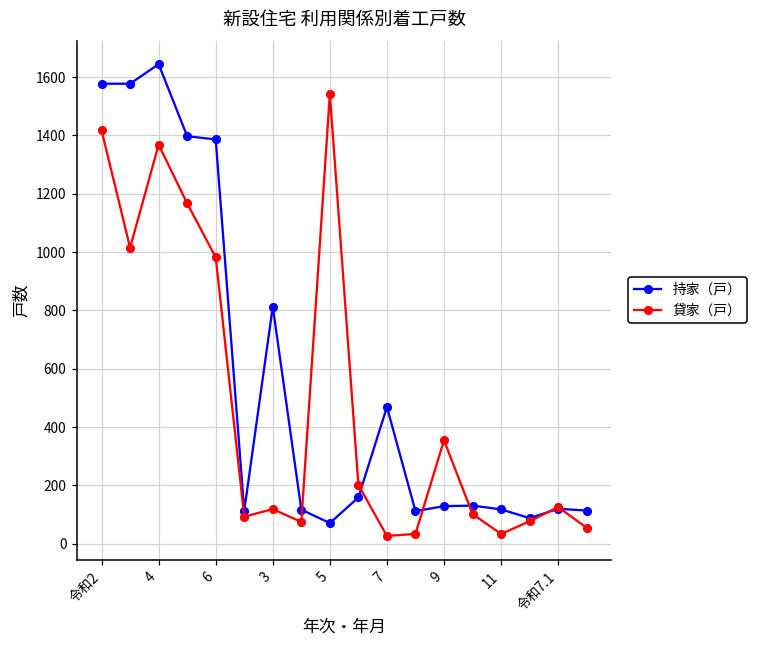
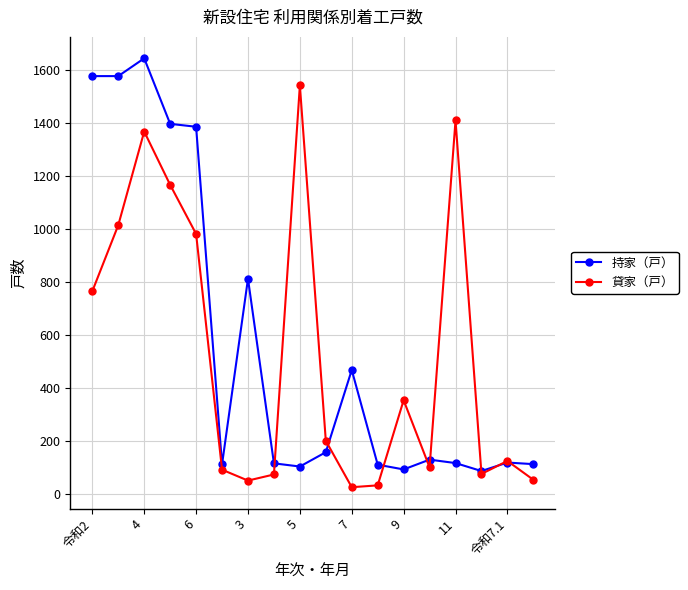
  {
    "持家（戸）": {
      "令和2": 1580,
      "3": 810,
-     "5": 70,
+     "5": 110,
      "7": 470,
-     "9": 130,
+     "9": 90,
      "11": 120
    },
    "貸家（戸）": {
-     "令和2": 1420,
-     "3": 120,
+     "令和2": 770,
+     "3": 50,
      "5": 1540,
      "7": 30,
      "9": 360,
-     "11": 30
+     "11": 1410
    }
  }
